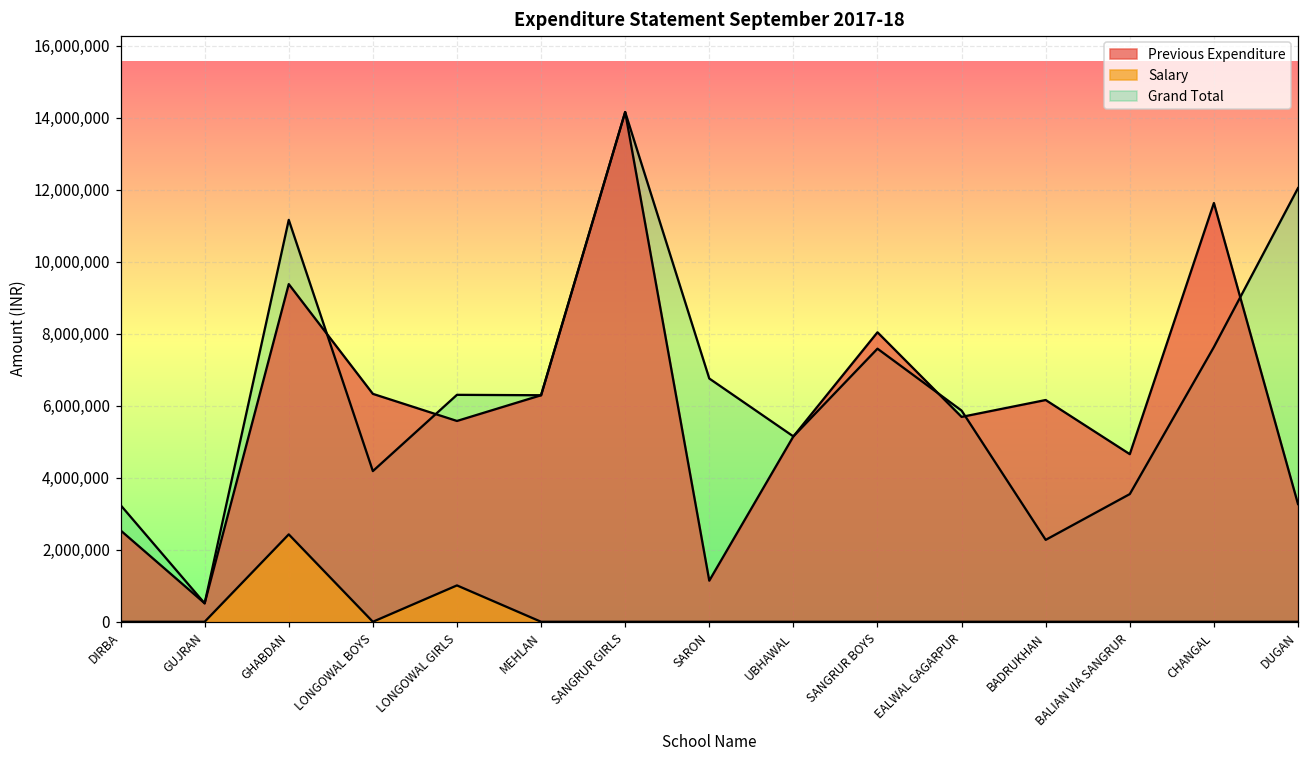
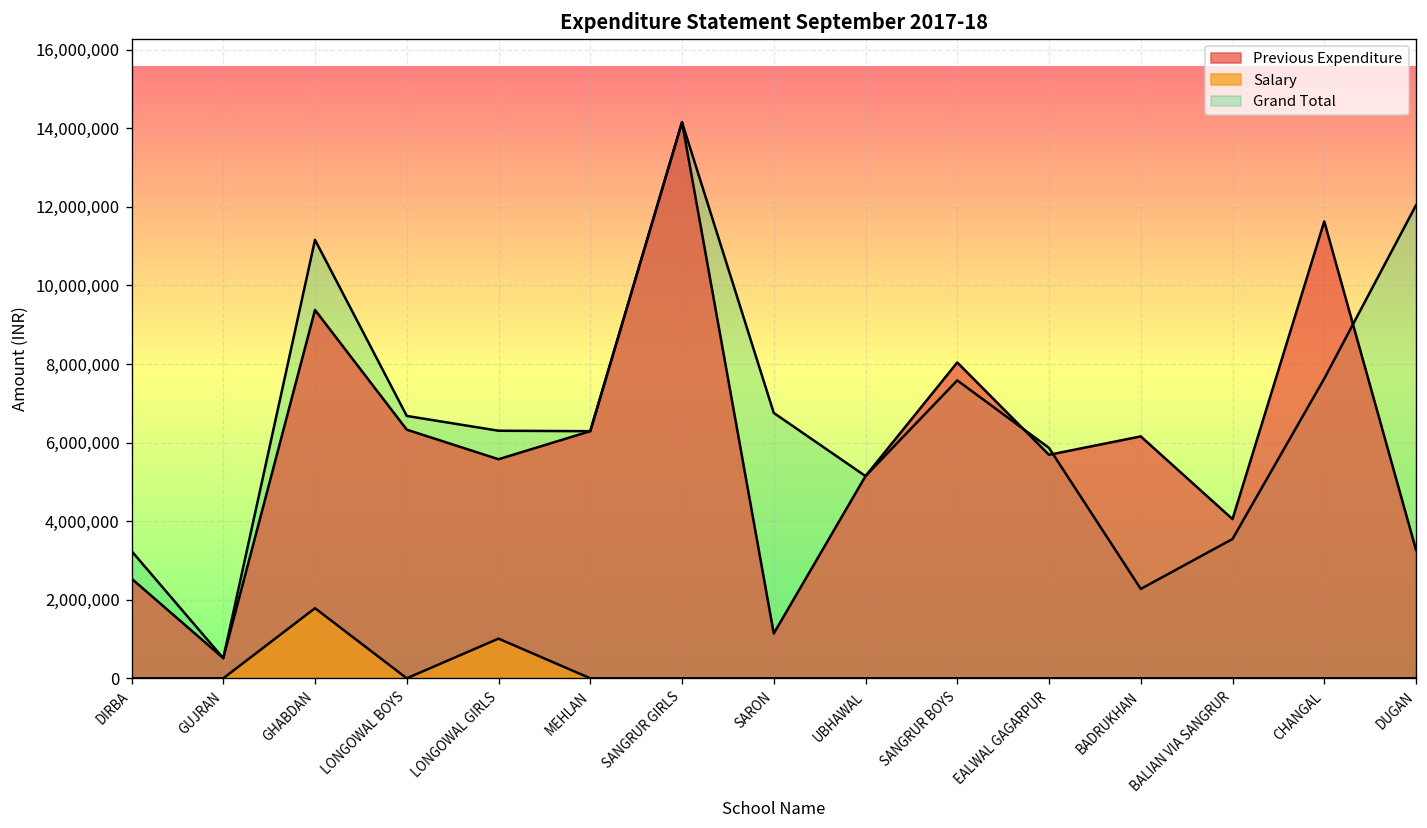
  {
    "Previous Expenditure": {
      "DIRBA": "2,500,000",
      "GHABDAN": "9,400,000",
      "LONGOWAL BOYS": "6,300,000",
      "LONGOWAL GIRLS": "5,600,000",
      "SARON": "1,100,000",
      "SANGRUR BOYS": "8,000,000",
      "EALWAL GAGARPUR": "5,700,000",
      "BADRUKHAN": "6,200,000",
-     "BALIAN VIA SANGRUR": "4,700,000",
+     "BALIAN VIA SANGRUR": "4,100,000",
      "CHANGAL": "11,600,000",
      "DUGAN": "3,300,000"
    },
    "Salary": {
      "DIRBA": "0",
      "GUJRAN": "0",
-     "GHABDAN": "2,400,000",
+     "GHABDAN": "1,800,000",
      "LONGOWAL BOYS": "0",
      "LONGOWAL GIRLS": "1,000,000",
      "MEHLAN": "0",
      "SANGRUR GIRLS": "0",
      "SARON": "0",
      "UBHAWAL": "0",
      "SANGRUR BOYS": "0",
      "EALWAL GAGARPUR": "0",
      "BADRUKHAN": "0",
      "BALIAN VIA SANGRUR": "0",
      "CHANGAL": "0",
      "DUGAN": "0"
    },
    "Grand Total": {
      "DIRBA": "3,200,000",
      "GHABDAN": "11,200,000",
-     "LONGOWAL BOYS": "4,200,000",
+     "LONGOWAL BOYS": "6,700,000",
      "LONGOWAL GIRLS": "6,300,000",
      "SARON": "6,800,000",
      "SANGRUR BOYS": "7,600,000",
      "EALWAL GAGARPUR": "5,900,000",
      "BADRUKHAN": "2,300,000",
      "BALIAN VIA SANGRUR": "3,500,000",
      "CHANGAL": "7,600,000",
      "DUGAN": "12,000,000"
    }
  }
